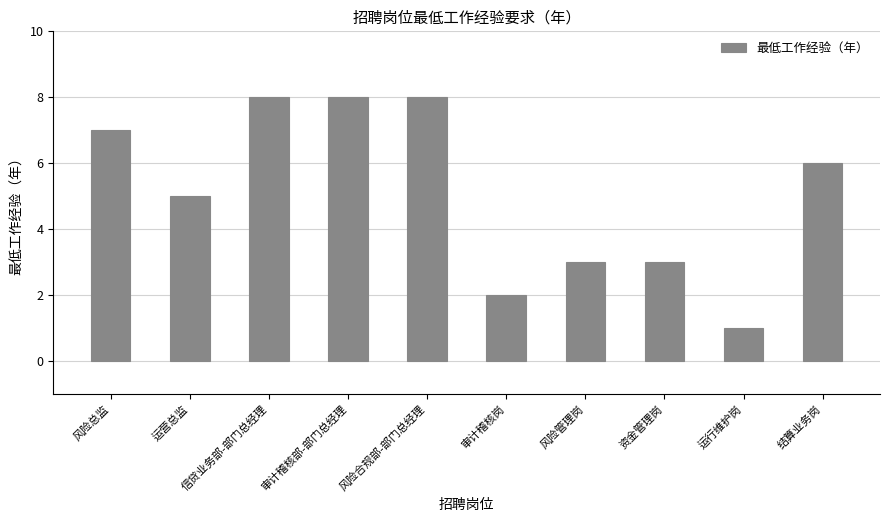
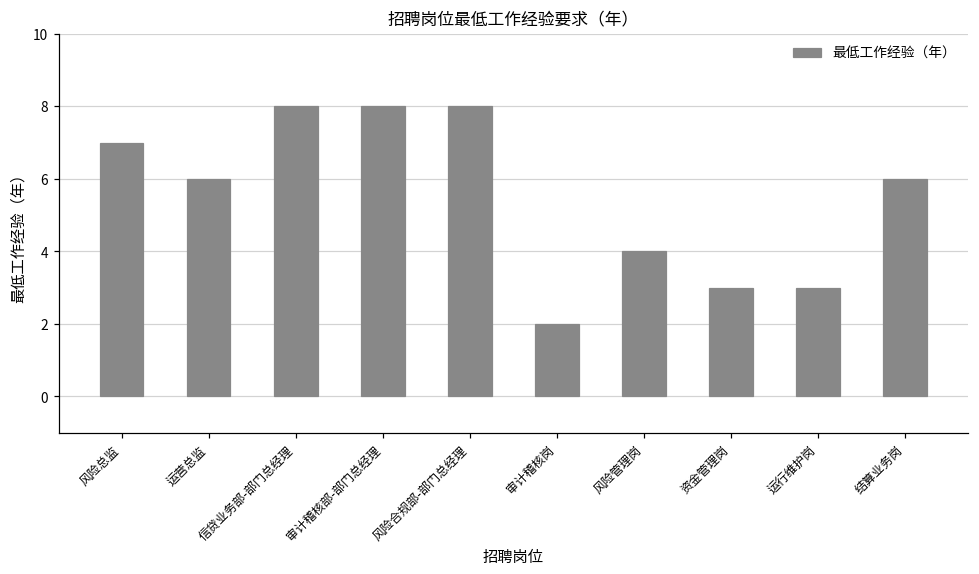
  {
    "风险总监": 7,
-   "运营总监": 5,
+   "运营总监": 6,
    "信贷业务部-部门总经理": 8,
    "审计稽核部-部门总经理": 8,
    "风险合规部-部门总经理": 8,
    "审计稽核岗": 2,
-   "风险管理岗": 3,
+   "风险管理岗": 4,
    "资金管理岗": 3,
-   "运行维护岗": 1,
+   "运行维护岗": 3,
    "结算业务岗": 6
  }
